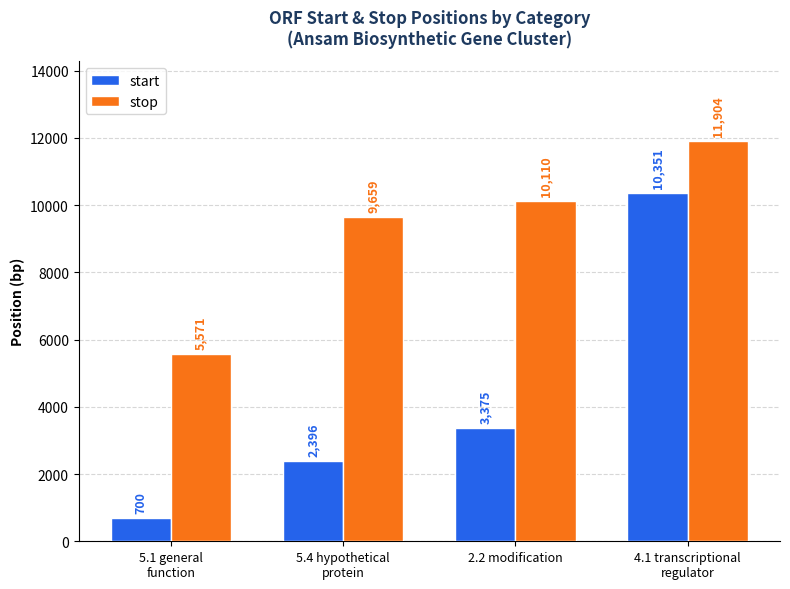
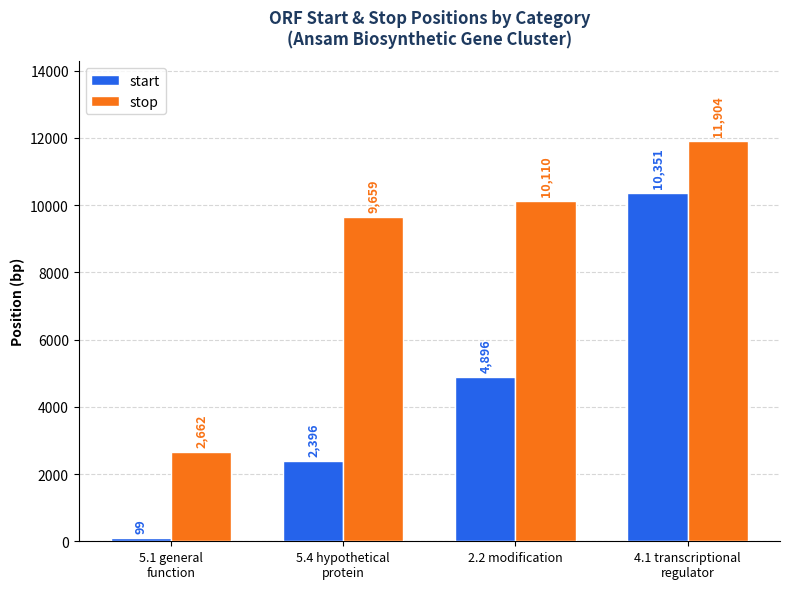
  {
    "start": {
-     "5.1 general function": "700",
+     "5.1 general function": "99",
      "5.4 hypothetical protein": "2,396",
-     "2.2 modification": "3,375",
+     "2.2 modification": "4,896",
      "4.1 transcriptional regulator": "10,351"
    },
    "stop": {
-     "5.1 general function": "5,571",
+     "5.1 general function": "2,662",
      "5.4 hypothetical protein": "9,659",
      "2.2 modification": "10,110",
      "4.1 transcriptional regulator": "11,904"
    }
  }
